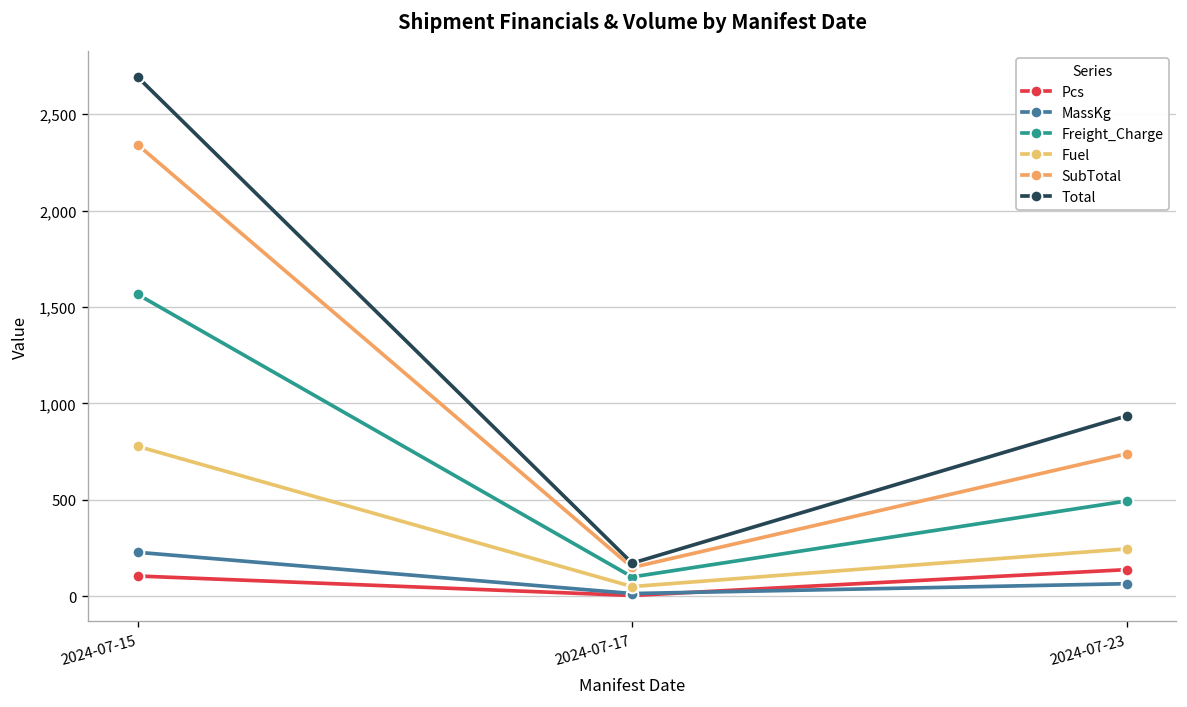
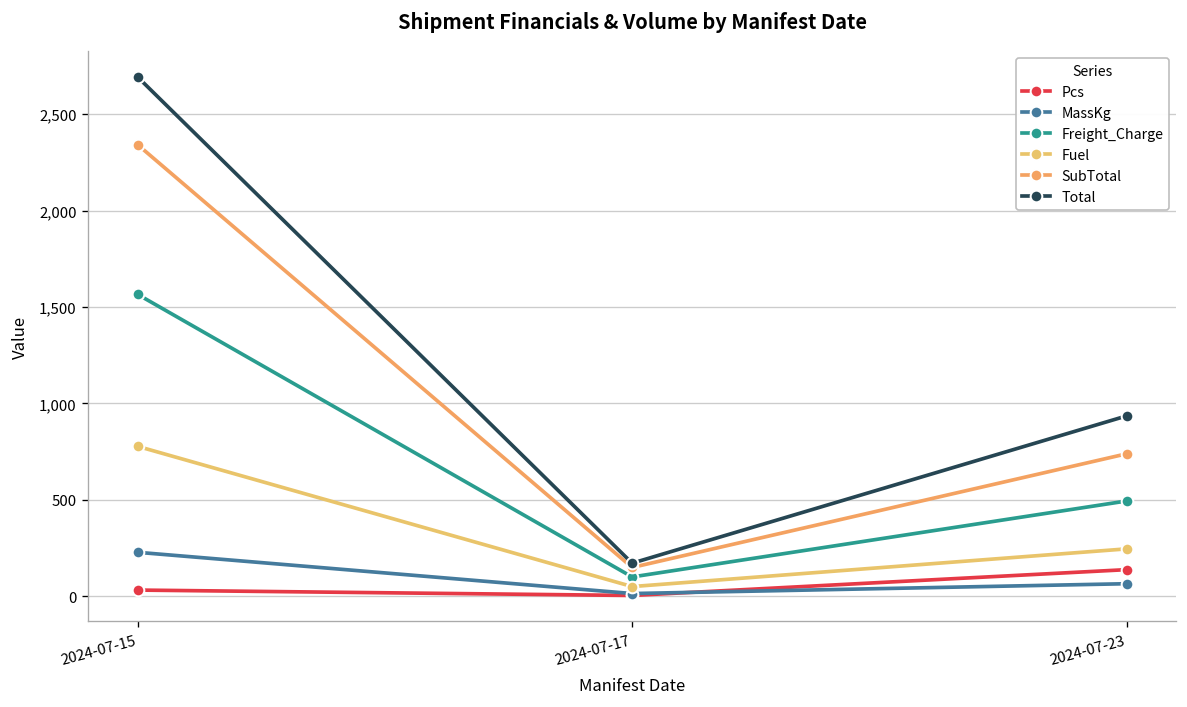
  {
    "Pcs": {
-     "2024-07-15": "100",
+     "2024-07-15": "30",
      "2024-07-23": "140"
    },
    "Total": {
      "2024-07-15": "2,690",
      "2024-07-17": "170",
      "2024-07-23": "930"
    }
  }
